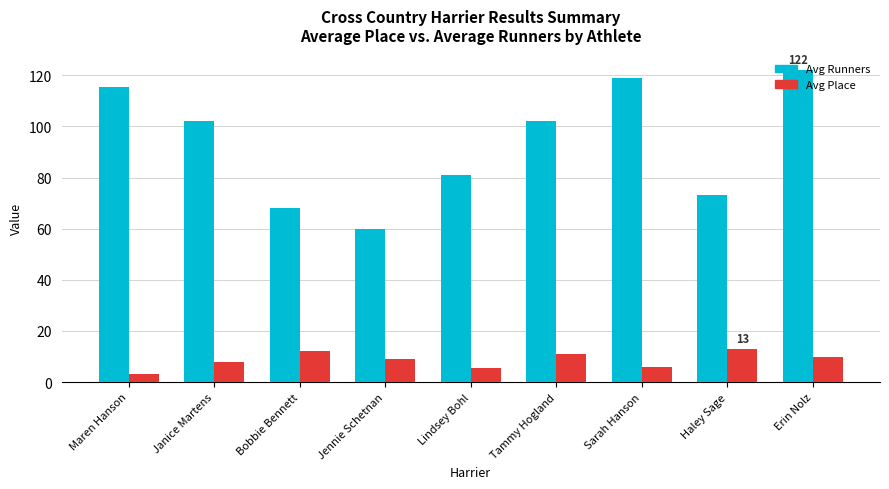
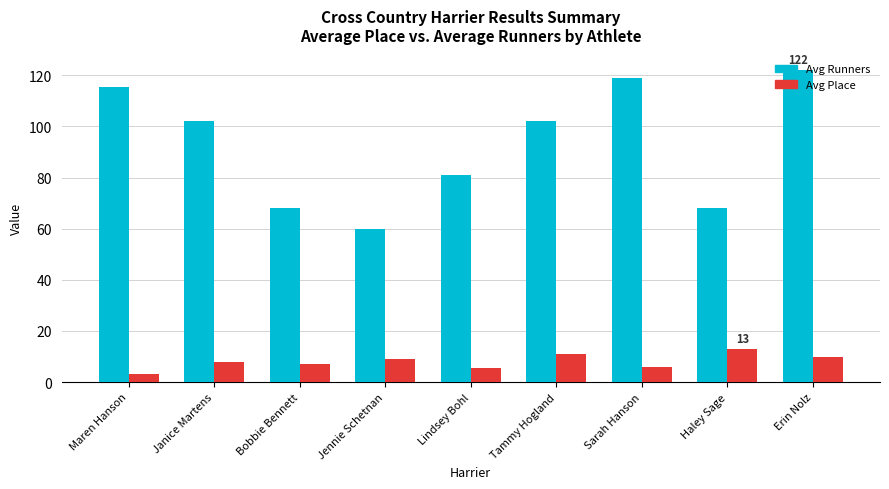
  {
    "Avg Runners": {
      "Maren Hanson": 116,
      "Janice Martens": 102,
      "Bobbie Bennett": 68,
      "Jennie Schetnan": 60,
      "Lindsey Bohl": 81,
      "Tammy Hogland": 102,
      "Sarah Hanson": 119,
-     "Haley Sage": 73
+     "Haley Sage": 68
    },
    "Avg Place": {
      "Maren Hanson": 3,
      "Janice Martens": 8,
-     "Bobbie Bennett": 12,
+     "Bobbie Bennett": 7,
      "Jennie Schetnan": 9,
      "Lindsey Bohl": 6,
      "Tammy Hogland": 11,
      "Sarah Hanson": 6,
      "Erin Nolz": 10
    }
  }
